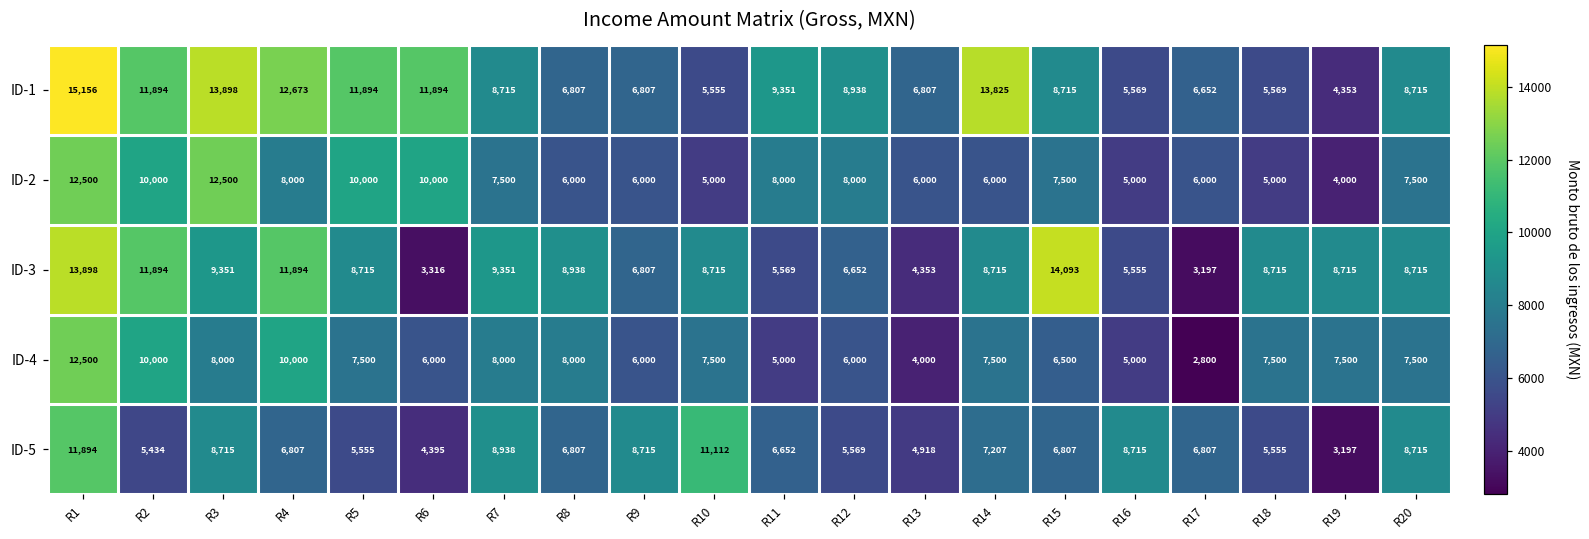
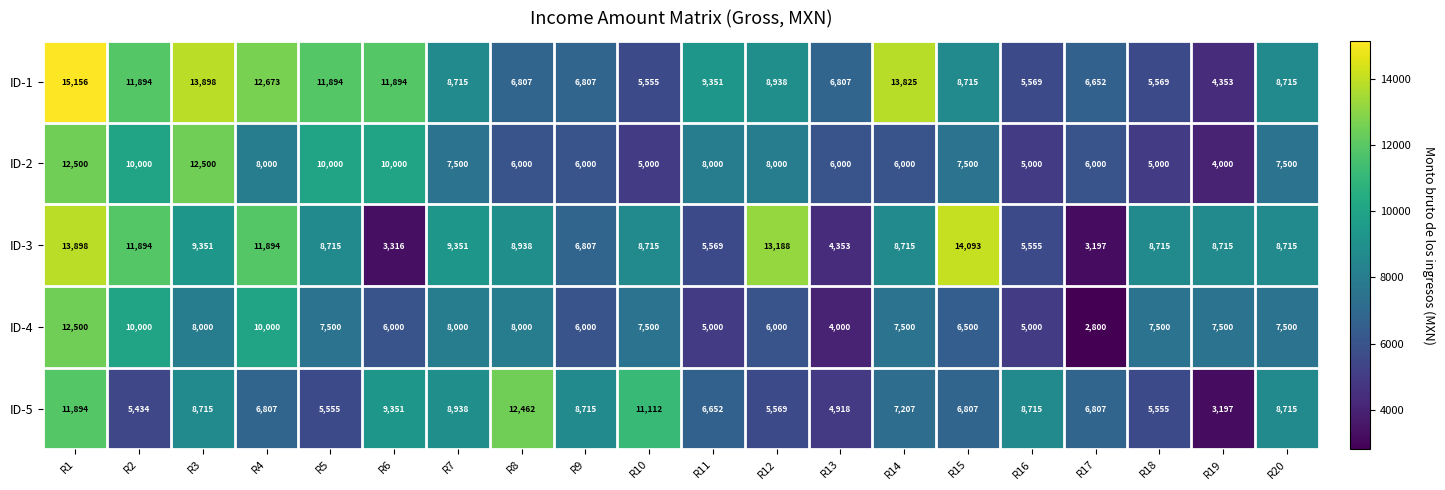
  {
    "ID-1": {
      "R1": "15,156",
      "R2": "11,894",
      "R3": "13,898",
      "R4": "12,673",
      "R5": "11,894",
      "R6": "11,894",
      "R7": "8,715",
      "R8": "6,807",
      "R9": "6,807",
      "R10": "5,555",
      "R11": "9,351",
      "R12": "8,938",
      "R13": "6,807",
      "R14": "13,825",
      "R15": "8,715",
      "R16": "5,569",
      "R17": "6,652",
      "R18": "5,569",
      "R19": "4,353",
      "R20": "8,715"
    },
    "ID-2": {
      "R1": "12,500",
      "R2": "10,000",
      "R3": "12,500",
      "R4": "8,000",
      "R5": "10,000",
      "R6": "10,000",
      "R7": "7,500",
      "R8": "6,000",
      "R9": "6,000",
      "R10": "5,000",
      "R11": "8,000",
      "R12": "8,000",
      "R13": "6,000",
      "R14": "6,000",
      "R15": "7,500",
      "R16": "5,000",
      "R17": "6,000",
      "R18": "5,000",
      "R19": "4,000",
      "R20": "7,500"
    },
    "ID-3": {
      "R1": "13,898",
      "R2": "11,894",
      "R3": "9,351",
      "R4": "11,894",
      "R5": "8,715",
      "R6": "3,316",
      "R7": "9,351",
      "R8": "8,938",
      "R9": "6,807",
      "R10": "8,715",
      "R11": "5,569",
-     "R12": "6,652",
+     "R12": "13,188",
      "R13": "4,353",
      "R14": "8,715",
      "R15": "14,093",
      "R16": "5,555",
      "R17": "3,197",
      "R18": "8,715",
      "R19": "8,715",
      "R20": "8,715"
    },
    "ID-4": {
      "R1": "12,500",
      "R2": "10,000",
      "R3": "8,000",
      "R4": "10,000",
      "R5": "7,500",
      "R6": "6,000",
      "R7": "8,000",
      "R8": "8,000",
      "R9": "6,000",
      "R10": "7,500",
      "R11": "5,000",
      "R12": "6,000",
      "R13": "4,000",
      "R14": "7,500",
      "R15": "6,500",
      "R16": "5,000",
      "R17": "2,800",
      "R18": "7,500",
      "R19": "7,500",
      "R20": "7,500"
    },
    "ID-5": {
      "R1": "11,894",
      "R2": "5,434",
      "R3": "8,715",
      "R4": "6,807",
      "R5": "5,555",
-     "R6": "4,395",
+     "R6": "9,351",
      "R7": "8,938",
-     "R8": "6,807",
+     "R8": "12,462",
      "R9": "8,715",
      "R10": "11,112",
      "R11": "6,652",
      "R12": "5,569",
      "R13": "4,918",
      "R14": "7,207",
      "R15": "6,807",
      "R16": "8,715",
      "R17": "6,807",
      "R18": "5,555",
      "R19": "3,197",
      "R20": "8,715"
    }
  }
